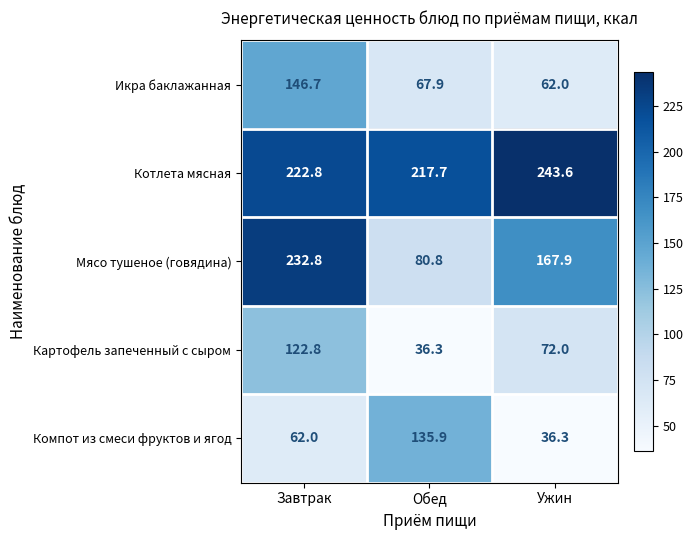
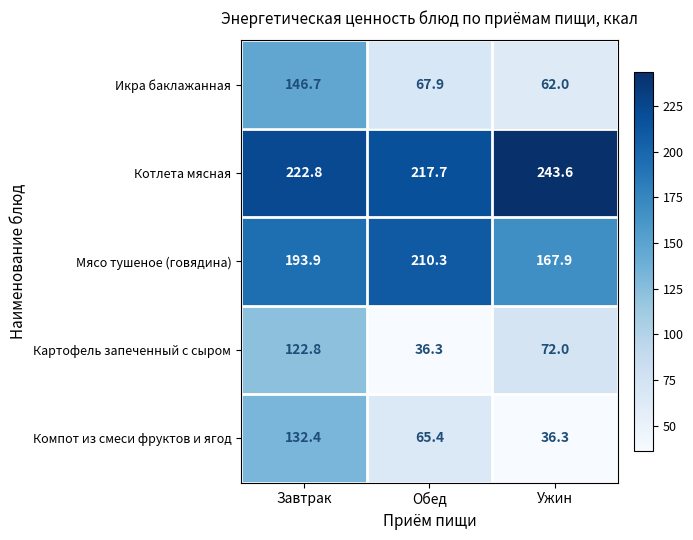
  {
    "Икра баклажанная": {
      "Завтрак": 146.7,
      "Обед": 67.9,
      "Ужин": 62.0
    },
    "Котлета мясная": {
      "Завтрак": 222.8,
      "Обед": 217.7,
      "Ужин": 243.6
    },
    "Мясо тушеное (говядина)": {
-     "Завтрак": 232.8,
-     "Обед": 80.8,
+     "Завтрак": 193.9,
+     "Обед": 210.3,
      "Ужин": 167.9
    },
    "Картофель запеченный с сыром": {
      "Завтрак": 122.8,
      "Обед": 36.3,
      "Ужин": 72.0
    },
    "Компот из смеси фруктов и ягод": {
-     "Завтрак": 62.0,
-     "Обед": 135.9,
+     "Завтрак": 132.4,
+     "Обед": 65.4,
      "Ужин": 36.3
    }
  }
